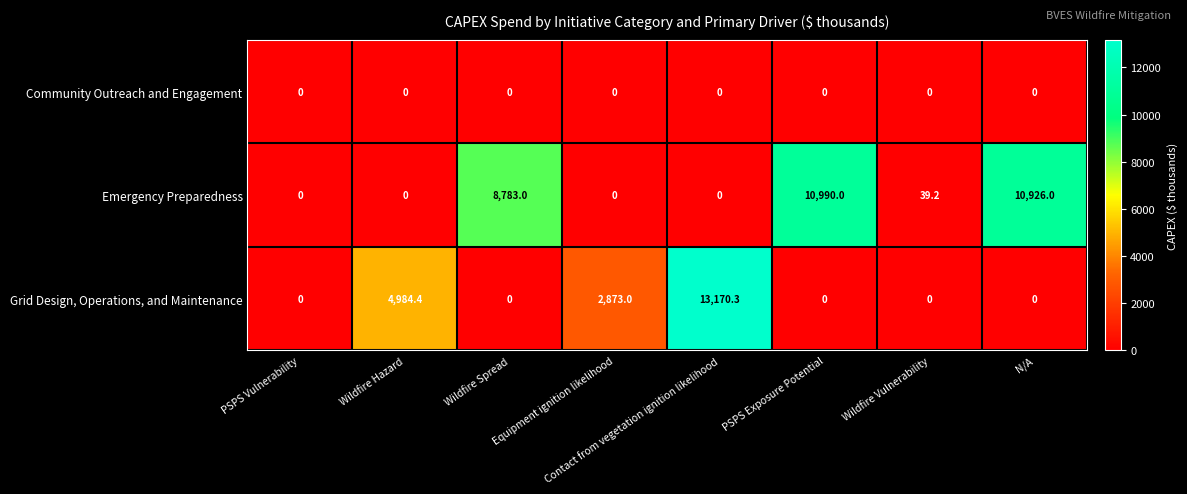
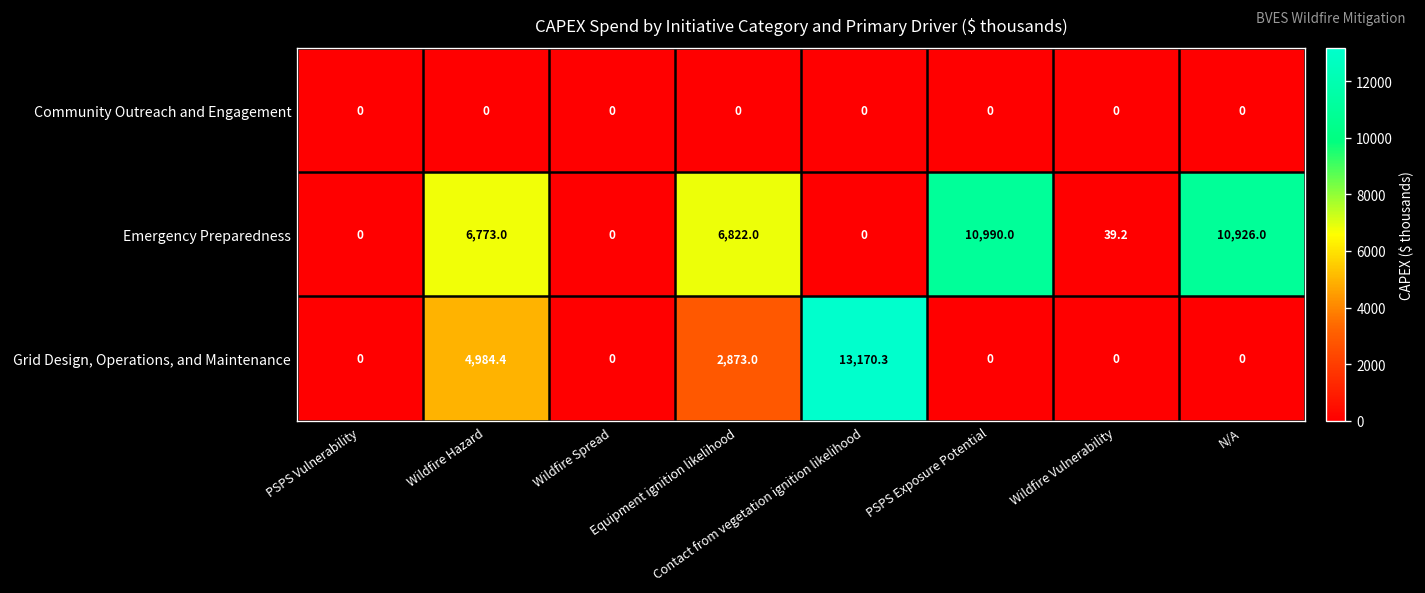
  {
    "Community Outreach and Engagement": {
      "PSPS Vulnerability": "0",
      "Wildfire Hazard": "0",
      "Wildfire Spread": "0",
      "Equipment ignition likelihood": "0",
      "Contact from vegetation ignition likelihood": "0",
      "PSPS Exposure Potential": "0",
      "Wildfire Vulnerability": "0",
      "N/A": "0"
    },
    "Emergency Preparedness": {
      "PSPS Vulnerability": "0",
-     "Wildfire Hazard": "0",
-     "Wildfire Spread": "8,783.0",
-     "Equipment ignition likelihood": "0",
+     "Wildfire Hazard": "6,773.0",
+     "Wildfire Spread": "0",
+     "Equipment ignition likelihood": "6,822.0",
      "Contact from vegetation ignition likelihood": "0",
      "PSPS Exposure Potential": "10,990.0",
      "Wildfire Vulnerability": "39.2",
      "N/A": "10,926.0"
    },
    "Grid Design, Operations, and Maintenance": {
      "PSPS Vulnerability": "0",
      "Wildfire Hazard": "4,984.4",
      "Wildfire Spread": "0",
      "Equipment ignition likelihood": "2,873.0",
      "Contact from vegetation ignition likelihood": "13,170.3",
      "PSPS Exposure Potential": "0",
      "Wildfire Vulnerability": "0",
      "N/A": "0"
    }
  }
